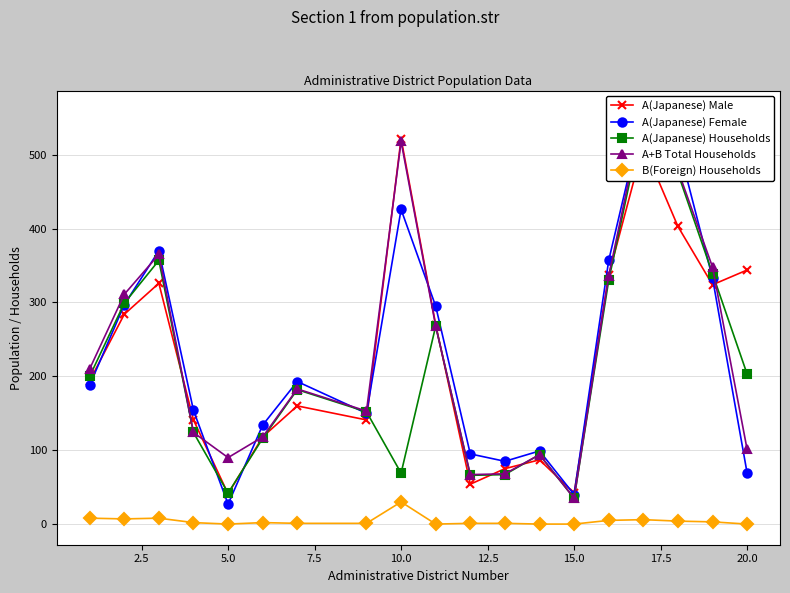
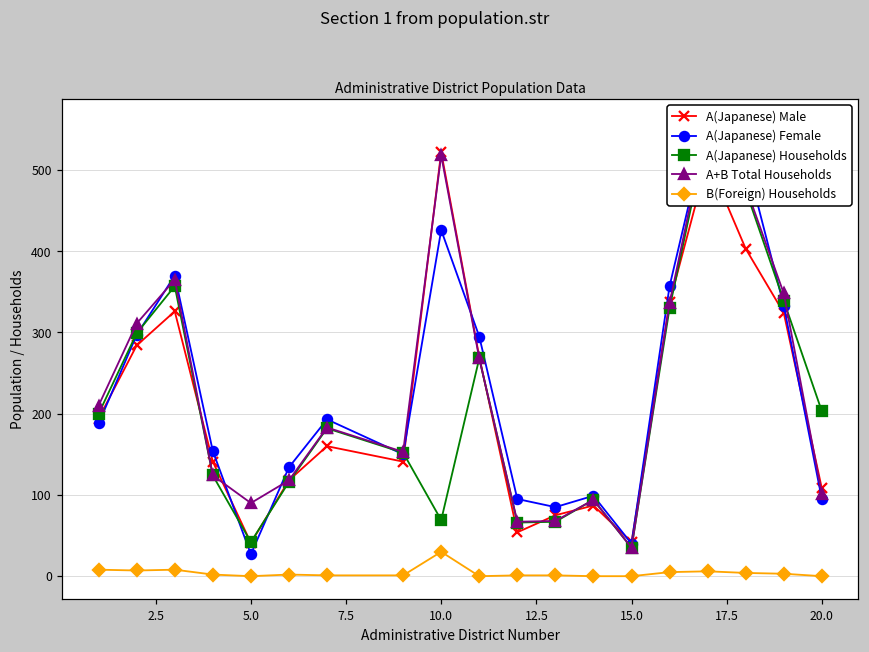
  {
    "A(Japanese) Male": {
      "10.0": 520,
-     "20.0": 340
+     "20.0": 110
    },
    "A(Japanese) Female": {
      "5.0": 30,
      "10.0": 430,
-     "20.0": 70
+     "20.0": 100
    },
    "A(Japanese) Households": {
      "10.0": 70,
      "20.0": 200
    },
    "A+B Total Households": {
      "5.0": 90,
      "10.0": 520,
      "20.0": 100
    },
    "B(Foreign) Households": {
      "5.0": 0,
      "10.0": 30,
      "15.0": 0,
      "20.0": 0
    }
  }
